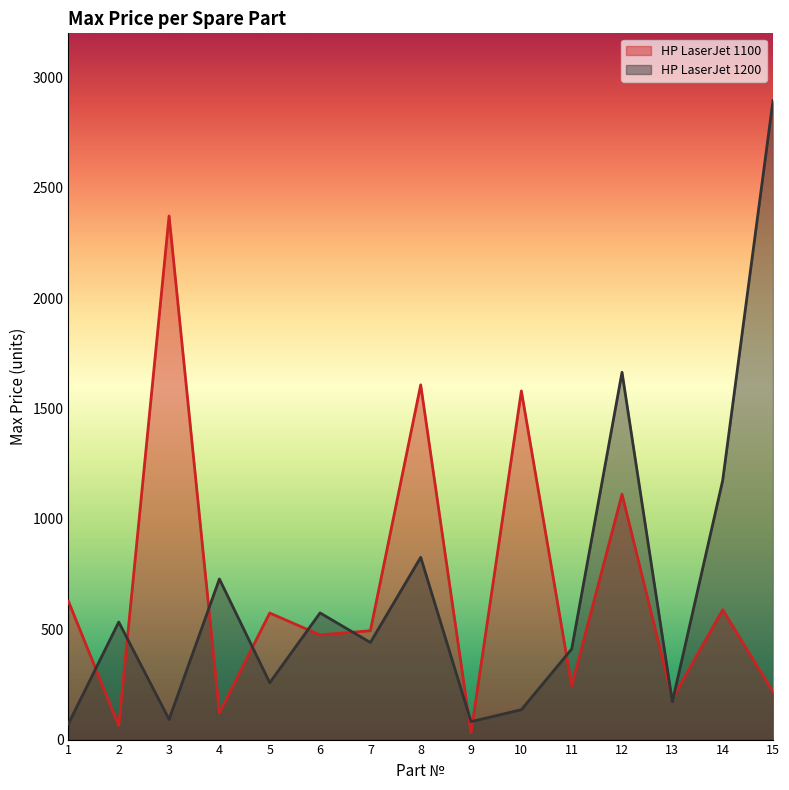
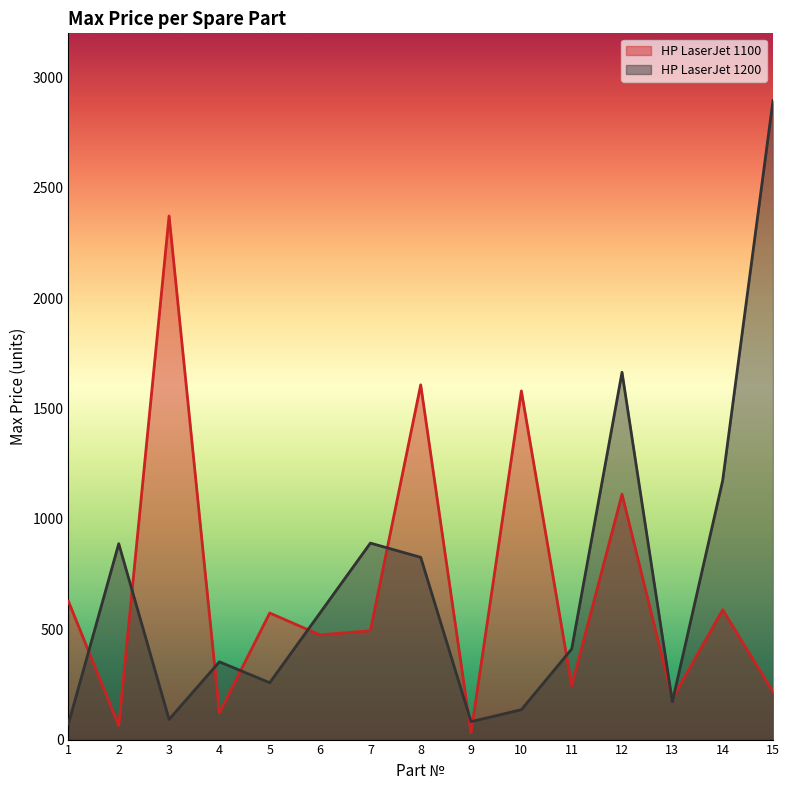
  {
    "HP LaserJet 1100": {
      "1": 630,
      "2": 60,
      "3": 2370,
      "4": 120,
      "5": 570,
      "6": 470,
      "7": 490,
      "8": 1610,
      "9": 30,
      "10": 1580,
      "11": 240,
      "12": 1110,
      "13": 190,
      "14": 590,
      "15": 220
    },
    "HP LaserJet 1200": {
      "1": 70,
-     "2": 530,
+     "2": 890,
      "3": 90,
-     "4": 730,
+     "4": 350,
      "5": 260,
      "6": 570,
-     "7": 440,
+     "7": 890,
      "8": 830,
      "9": 80,
      "10": 140,
      "11": 410,
      "12": 1660,
      "13": 170,
      "14": 1170,
      "15": 2900
    }
  }
